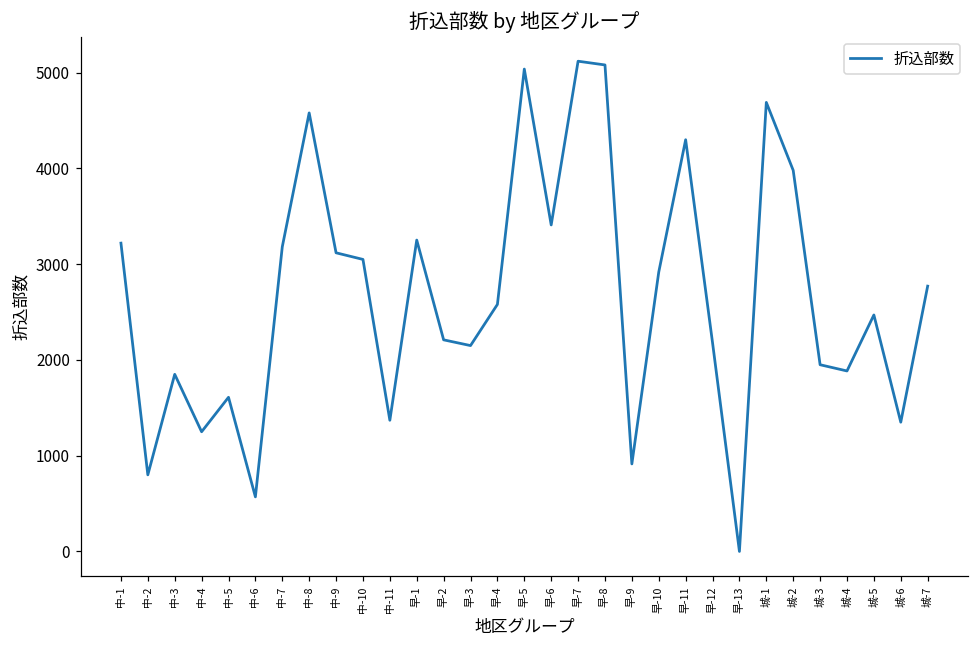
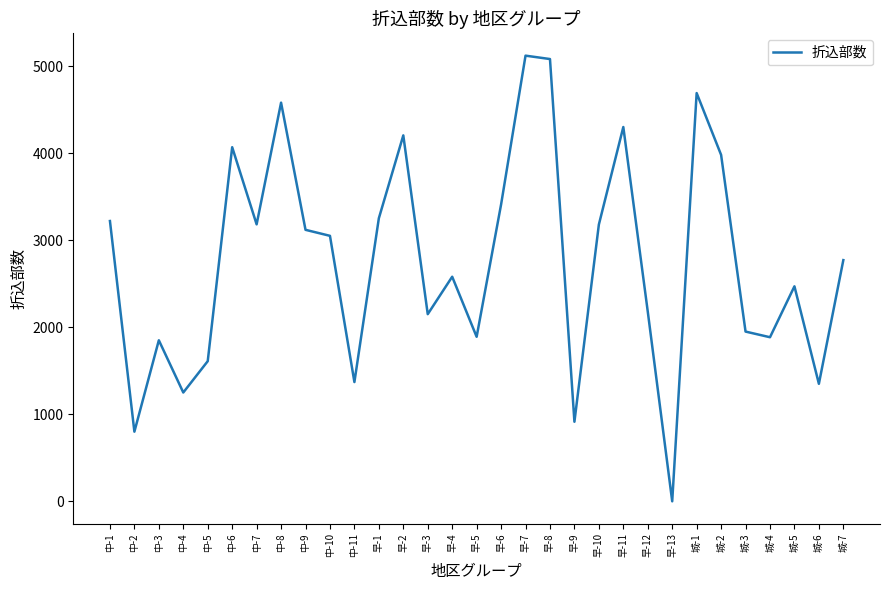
  {
    "中-1": 3200,
    "中-2": 800,
    "中-3": 1900,
    "中-4": 1300,
    "中-5": 1600,
-   "中-6": 600,
+   "中-6": 4100,
    "中-7": 3200,
    "中-8": 4600,
    "中-9": 3100,
    "中-10": 3100,
    "中-11": 1400,
    "早-1": 3300,
-   "早-2": 2200,
+   "早-2": 4200,
    "早-3": 2200,
    "早-4": 2600,
-   "早-5": 5000,
+   "早-5": 1900,
    "早-6": 3400,
    "早-7": 5100,
    "早-8": 5100,
    "早-9": 900,
-   "早-10": 2900,
+   "早-10": 3200,
    "早-11": 4300,
    "早-12": 2200,
    "早-13": 0,
    "城-1": 4700,
    "城-2": 4000,
    "城-3": 2000,
    "城-4": 1900,
    "城-5": 2500,
    "城-6": 1400,
    "城-7": 2800
  }
